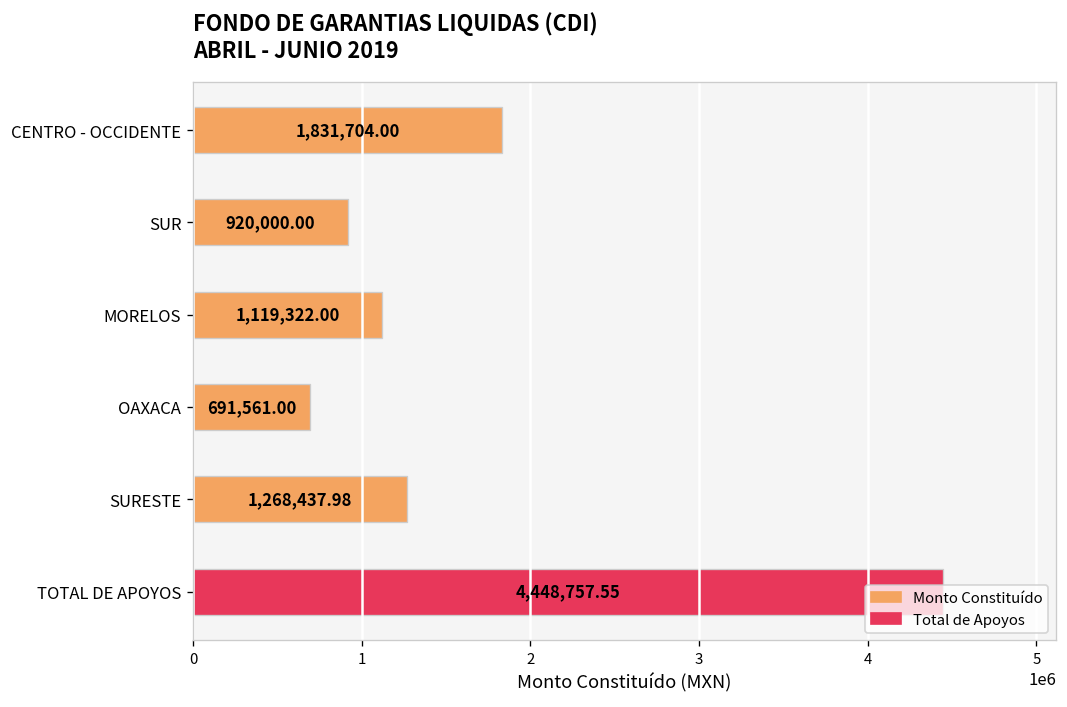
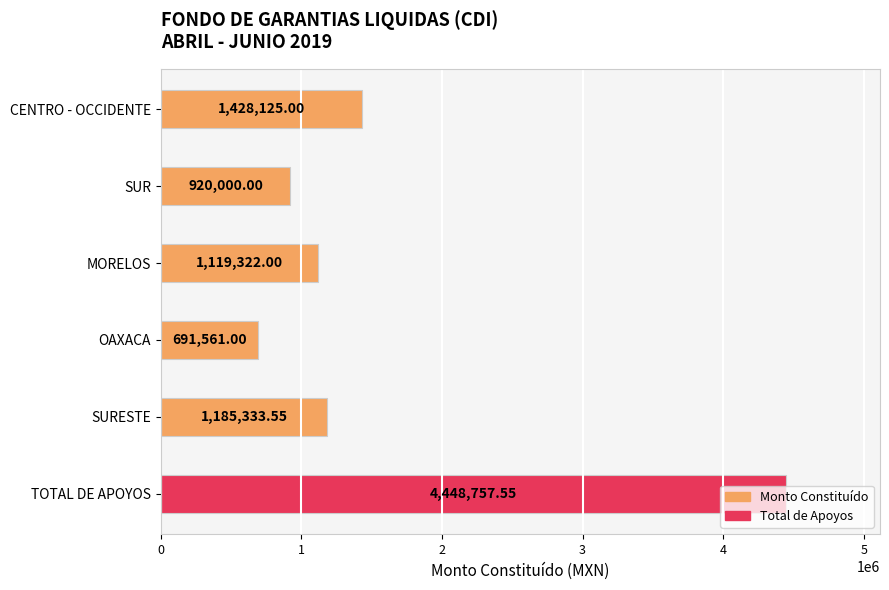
  {
-   "CENTRO - OCCIDENTE": "1,831,704.00",
+   "CENTRO - OCCIDENTE": "1,428,125.00",
    "SUR": "920,000.00",
    "MORELOS": "1,119,322.00",
    "OAXACA": "691,561.00",
-   "SURESTE": "1,268,437.98"
+   "SURESTE": "1,185,333.55"
  }
